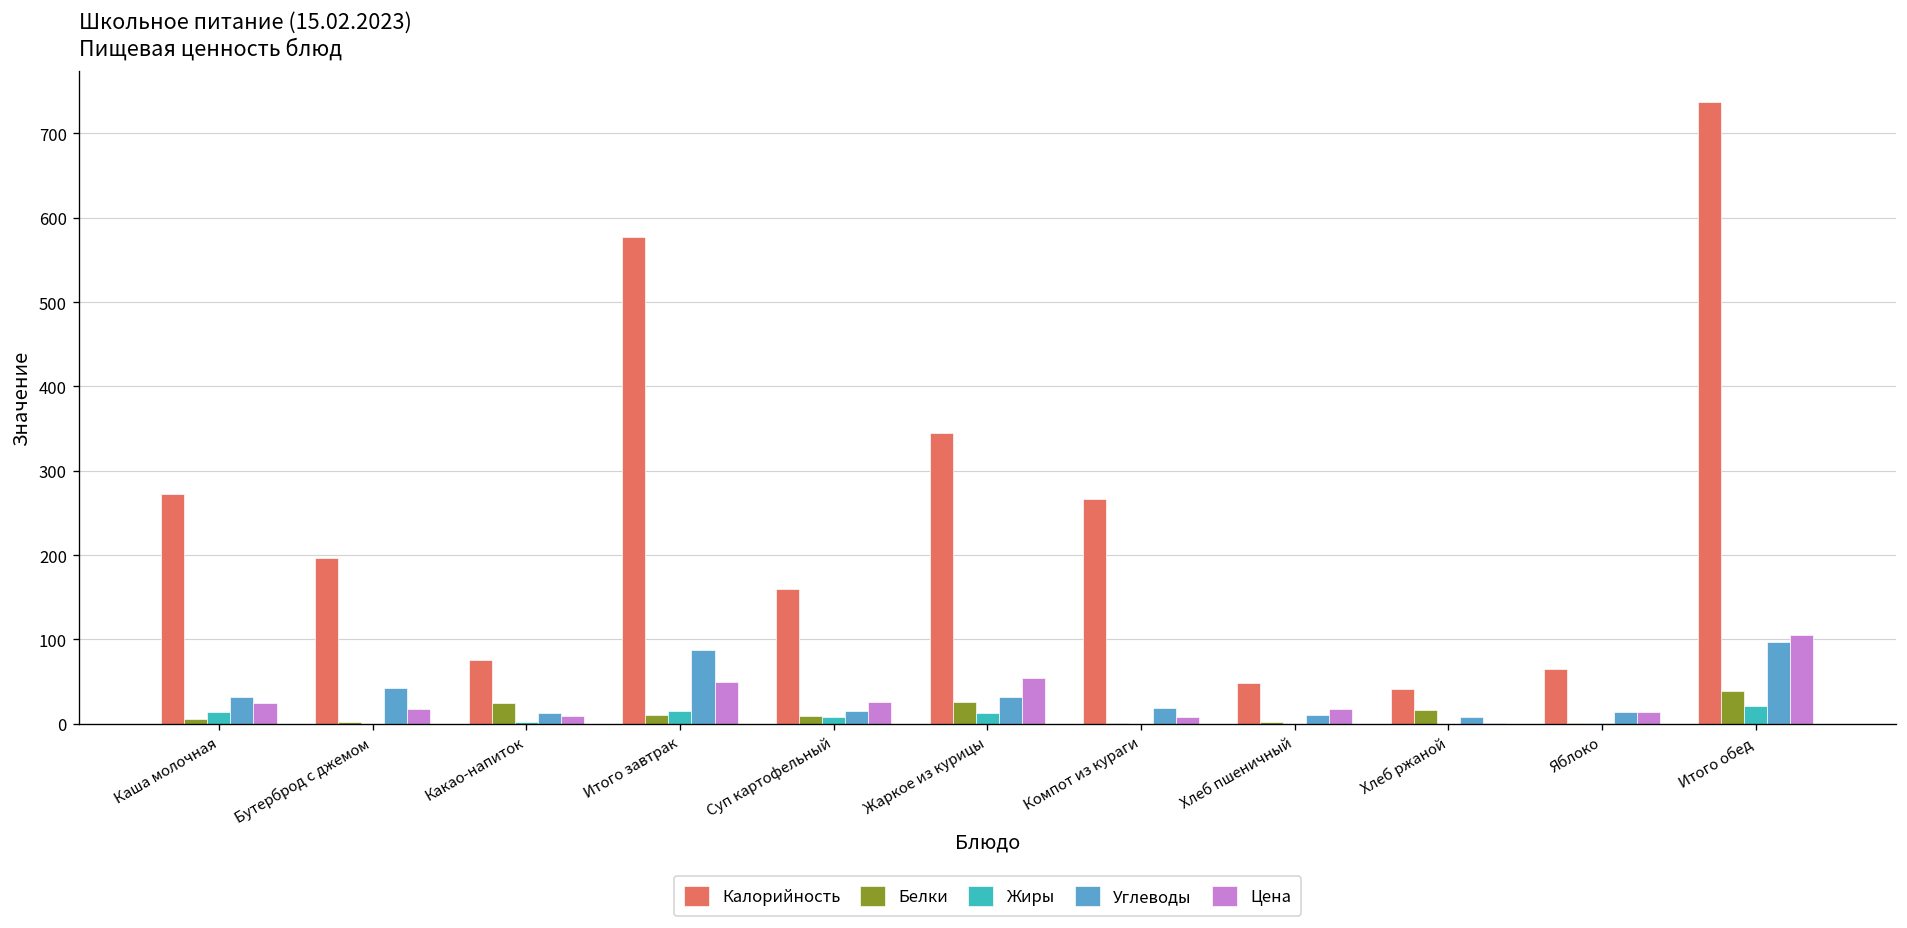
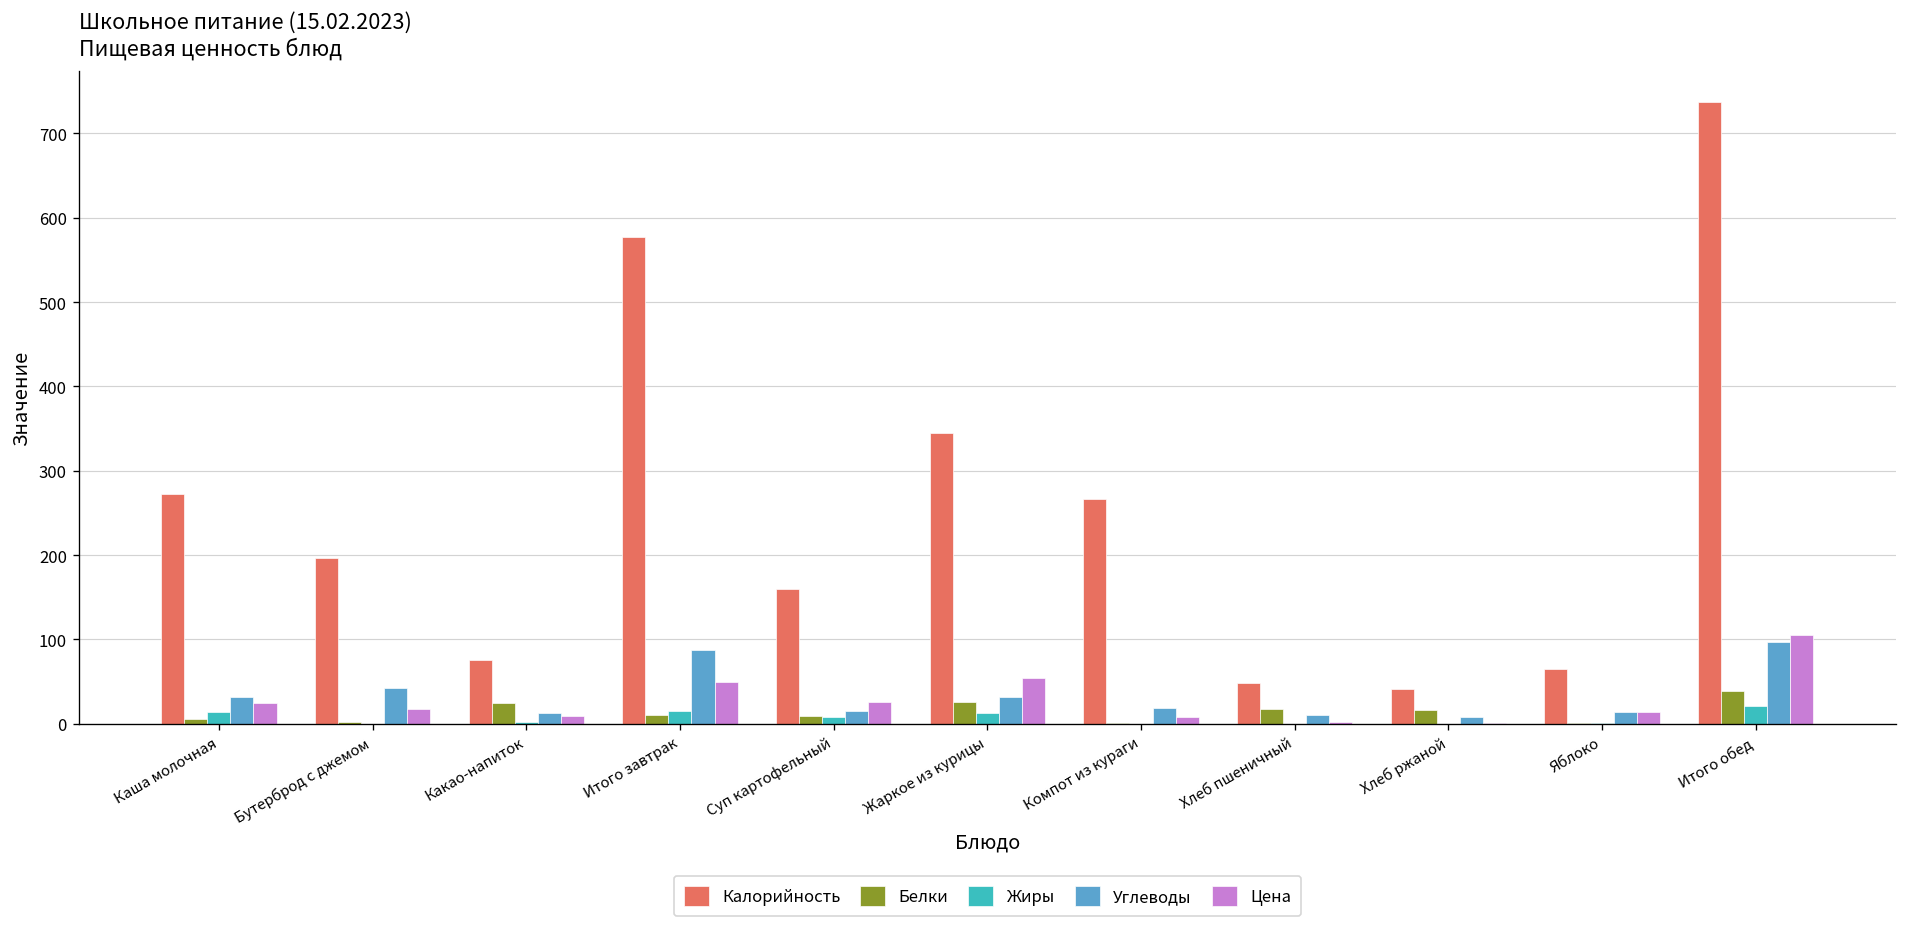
  {
    "Калорийность": {
      "Каша молочная": 270,
      "Бутерброд с джемом": 200,
      "Какао-напиток": 80,
      "Итого завтрак": 580,
      "Суп картофельный": 160,
      "Жаркое из курицы": 340,
      "Компот из кураги": 270,
      "Хлеб пшеничный": 50,
      "Хлеб ржаной": 40,
      "Яблоко": 60,
      "Итого обед": 740
    },
    "Белки": {
      "Каша молочная": 10,
      "Какао-напиток": 20,
      "Итого завтрак": 10,
      "Суп картофельный": 10,
      "Жаркое из курицы": 30,
-     "Хлеб пшеничный": 0,
+     "Хлеб пшеничный": 20,
      "Хлеб ржаной": 20,
      "Итого обед": 40
    },
    "Цена": {
      "Каша молочная": 20,
      "Бутерброд с джемом": 20,
      "Какао-напиток": 10,
      "Итого завтрак": 50,
      "Суп картофельный": 30,
      "Жаркое из курицы": 50,
      "Компот из кураги": 10,
-     "Хлеб пшеничный": 20,
+     "Хлеб пшеничный": 0,
      "Яблоко": 10,
      "Итого обед": 110
    }
  }
